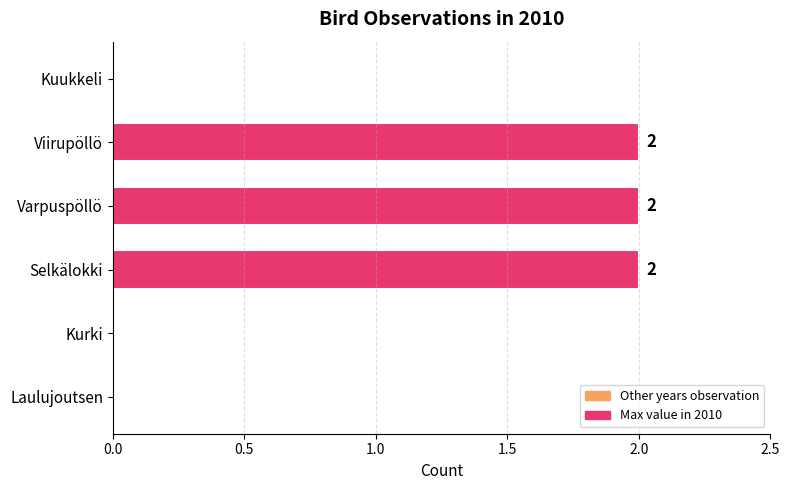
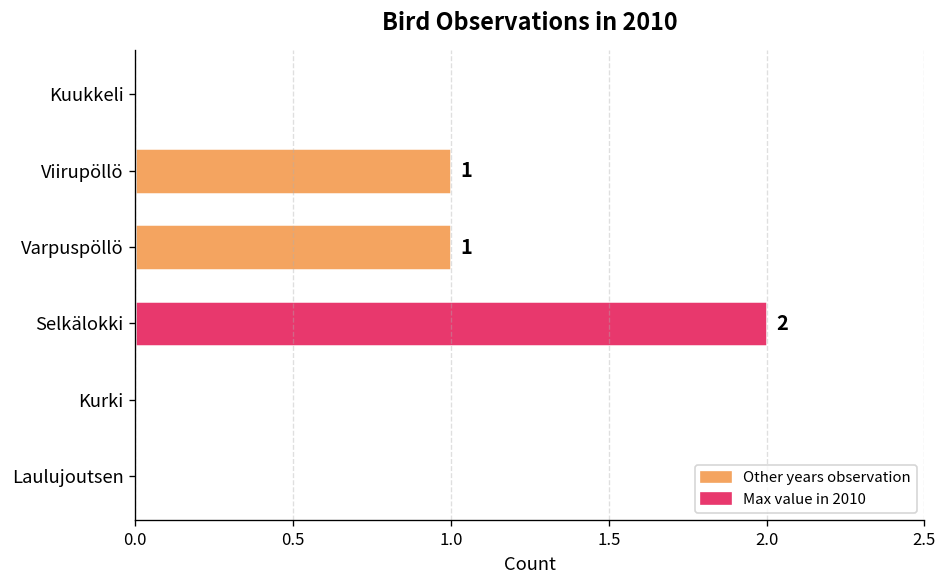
  {
-   "Viirupöllö": 2,
-   "Varpuspöllö": 2,
+   "Viirupöllö": 1,
+   "Varpuspöllö": 1,
    "Selkälokki": 2
  }
